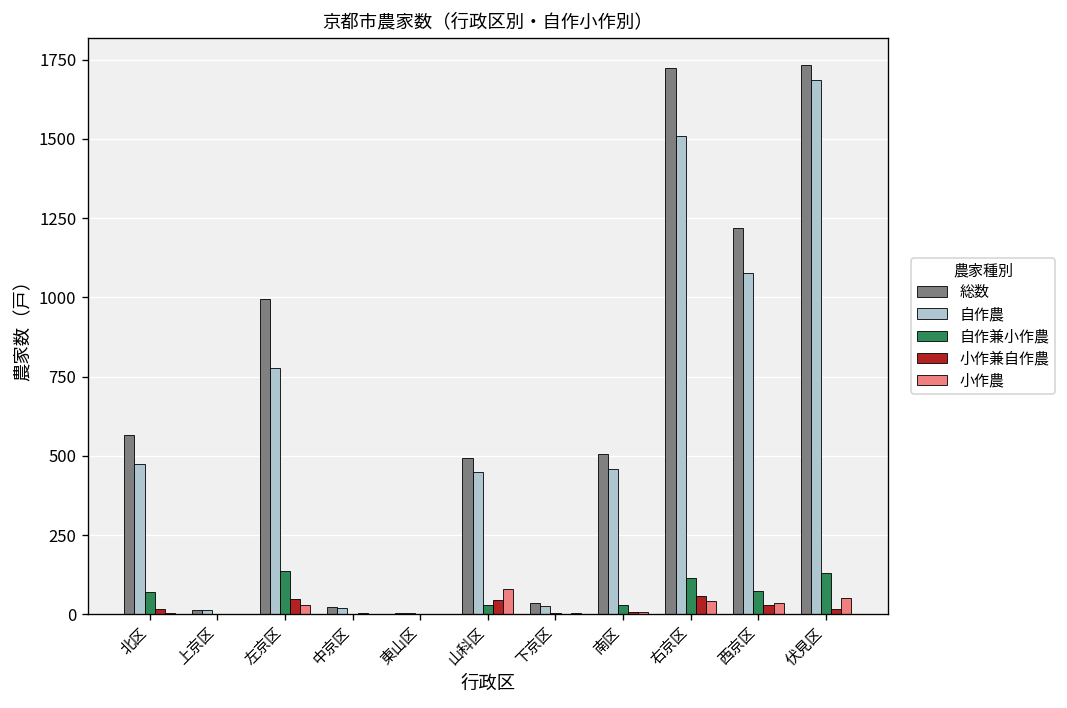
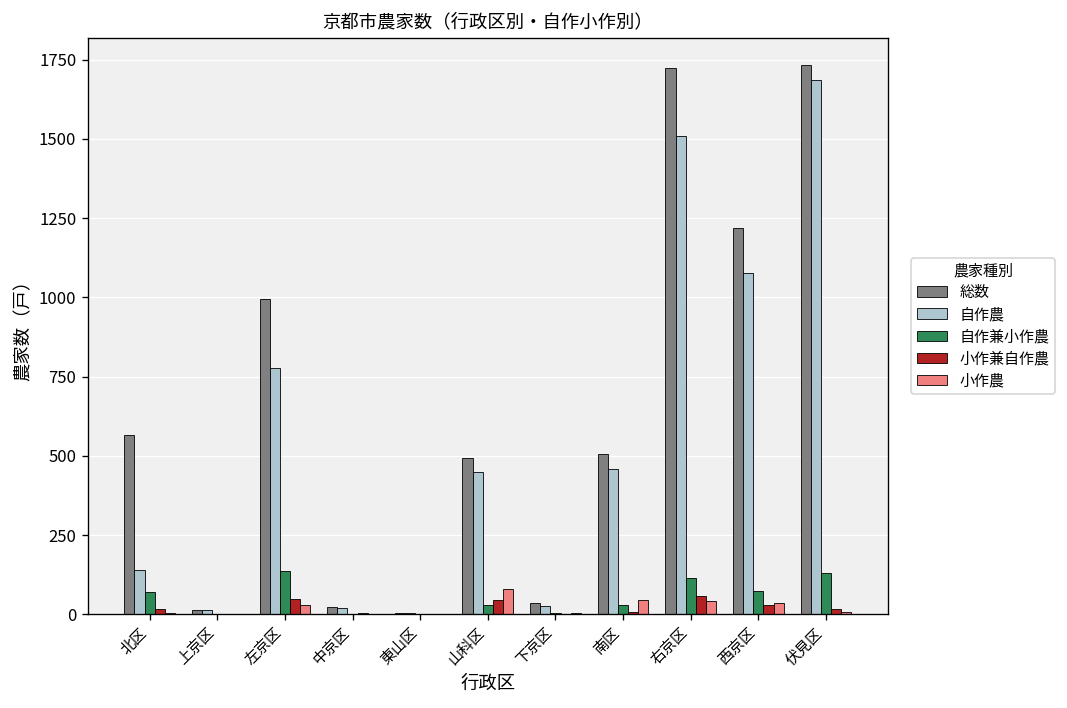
  {
    "総数": {
      "北区": 570,
      "上京区": 10,
      "左京区": 1000,
      "中京区": 20,
      "山科区": 490,
      "下京区": 40,
      "南区": 510,
      "右京区": 1720,
      "西京区": 1220,
      "伏見区": 1730
    },
    "自作農": {
-     "北区": 480,
+     "北区": 140,
      "上京区": 10,
      "左京区": 780,
      "中京区": 20,
      "山科区": 450,
      "下京区": 30,
      "南区": 460,
      "右京区": 1510,
      "西京区": 1080,
      "伏見区": 1690
    },
    "自作兼小作農": {
      "北区": 70,
      "上京区": 0,
      "左京区": 140,
      "中京区": 0,
      "山科区": 30,
      "南区": 30,
      "右京区": 110,
      "西京区": 80,
      "伏見区": 130
    },
    "小作兼自作農": {
      "北区": 20,
      "上京区": 0,
      "左京区": 50,
      "東山区": 0,
      "山科区": 50,
      "右京区": 60,
      "西京区": 30,
      "伏見区": 20
    },
    "小作農": {
      "上京区": 0,
      "左京区": 30,
      "中京区": 0,
      "東山区": 0,
      "山科区": 80,
-     "南区": 10,
+     "南区": 50,
      "右京区": 40,
      "西京区": 40,
-     "伏見区": 50
+     "伏見区": 10
    }
  }
